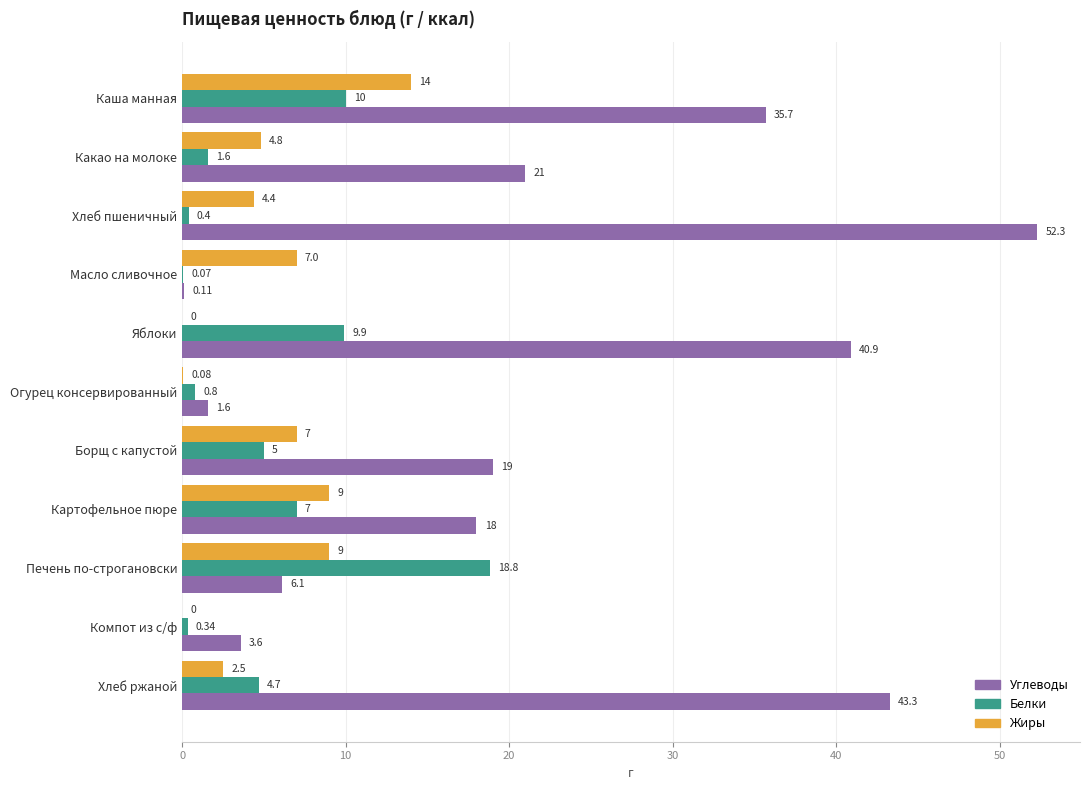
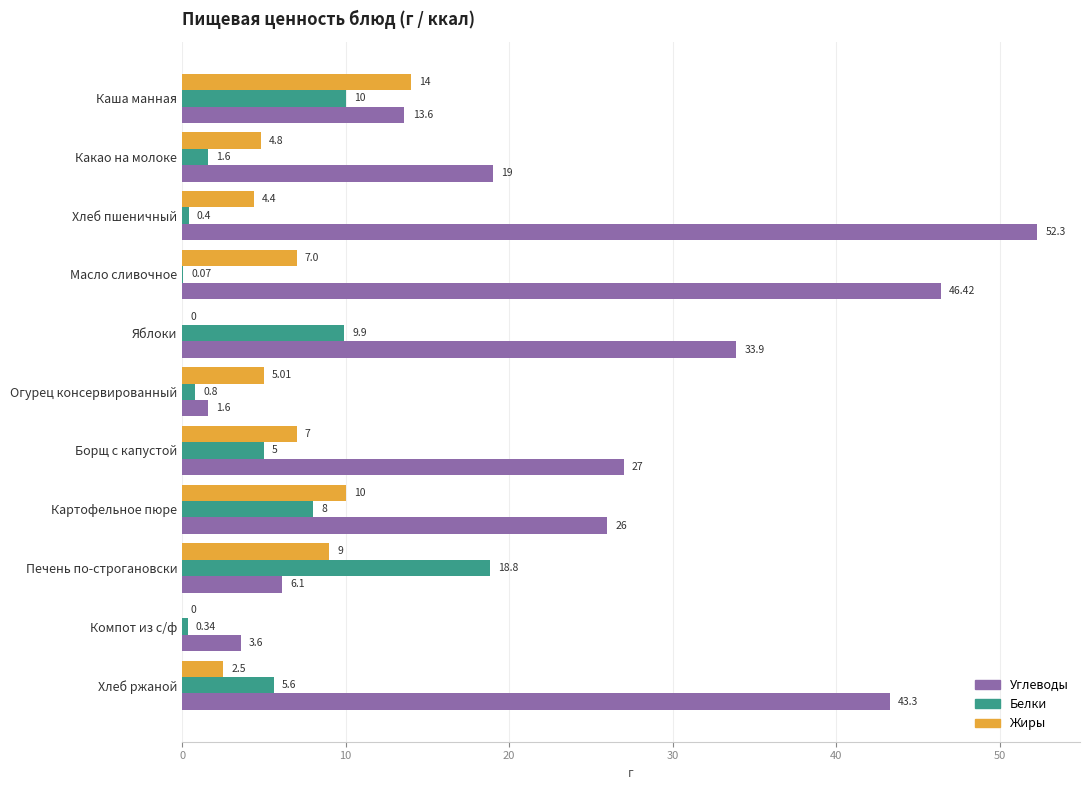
  {
    "Углеводы": {
-     "Каша манная": 35.7,
-     "Какао на молоке": 21,
+     "Каша манная": 13.6,
+     "Какао на молоке": 19,
      "Хлеб пшеничный": 52.3,
-     "Масло сливочное": 0.11,
-     "Яблоки": 40.9,
+     "Масло сливочное": 46.42,
+     "Яблоки": 33.9,
      "Огурец консервированный": 1.6,
-     "Борщ с капустой": 19,
-     "Картофельное пюре": 18,
+     "Борщ с капустой": 27,
+     "Картофельное пюре": 26,
      "Печень по-строгановски": 6.1,
      "Компот из с/ф": 3.6,
      "Хлеб ржаной": 43.3
    },
    "Белки": {
      "Каша манная": 10,
      "Какао на молоке": 1.6,
      "Хлеб пшеничный": 0.4,
      "Масло сливочное": 0.07,
      "Яблоки": 9.9,
      "Огурец консервированный": 0.8,
      "Борщ с капустой": 5,
-     "Картофельное пюре": 7,
+     "Картофельное пюре": 8,
      "Печень по-строгановски": 18.8,
      "Компот из с/ф": 0.34,
-     "Хлеб ржаной": 4.7
+     "Хлеб ржаной": 5.6
    },
    "Жиры": {
      "Каша манная": 14,
      "Какао на молоке": 4.8,
      "Хлеб пшеничный": 4.4,
      "Масло сливочное": 7.0,
      "Яблоки": 0,
-     "Огурец консервированный": 0.08,
+     "Огурец консервированный": 5.01,
      "Борщ с капустой": 7,
-     "Картофельное пюре": 9,
+     "Картофельное пюре": 10,
      "Печень по-строгановски": 9,
      "Компот из с/ф": 0,
      "Хлеб ржаной": 2.5
    }
  }
